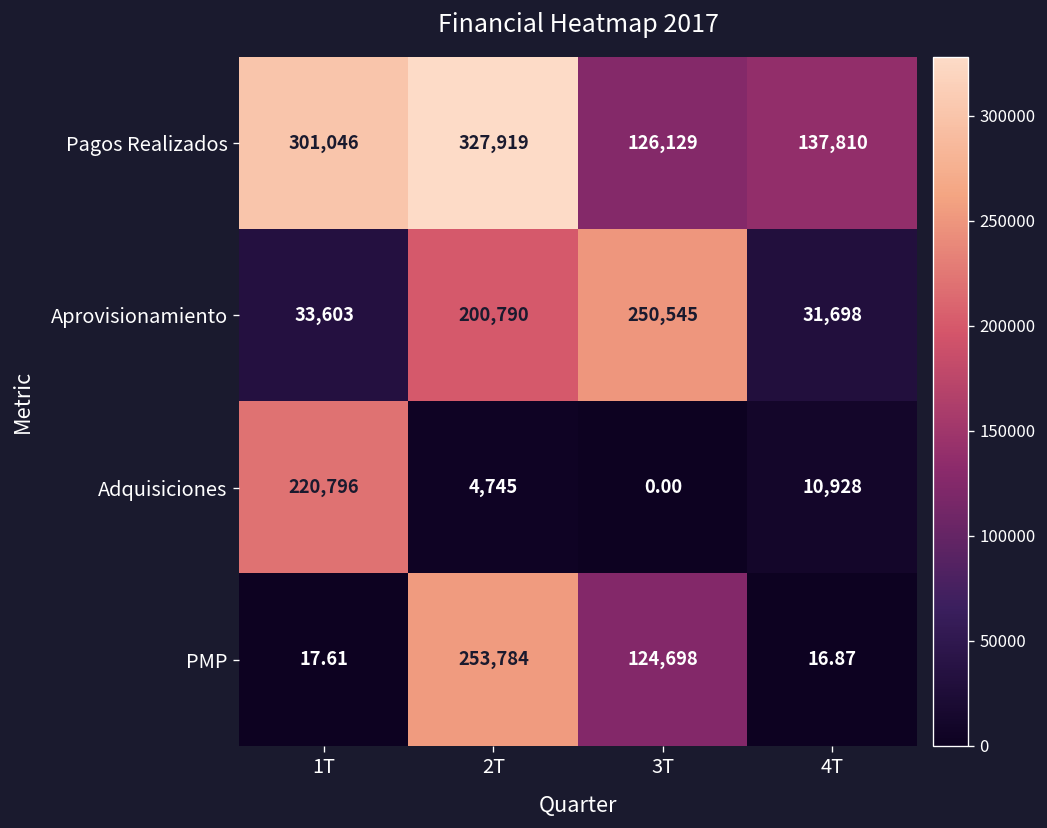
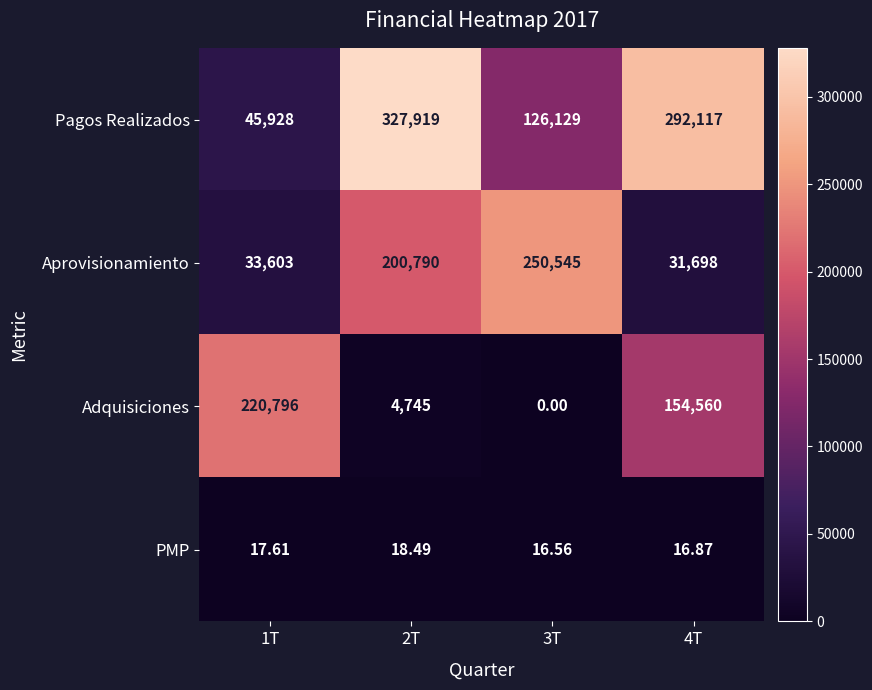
  {
    "Pagos Realizados": {
-     "1T": "301,046",
+     "1T": "45,928",
      "2T": "327,919",
      "3T": "126,129",
-     "4T": "137,810"
+     "4T": "292,117"
    },
    "Aprovisionamiento": {
      "1T": "33,603",
      "2T": "200,790",
      "3T": "250,545",
      "4T": "31,698"
    },
    "Adquisiciones": {
      "1T": "220,796",
      "2T": "4,745",
      "3T": "0.00",
-     "4T": "10,928"
+     "4T": "154,560"
    },
    "PMP": {
      "1T": "17.61",
-     "2T": "253,784",
-     "3T": "124,698",
+     "2T": "18.49",
+     "3T": "16.56",
      "4T": "16.87"
    }
  }
